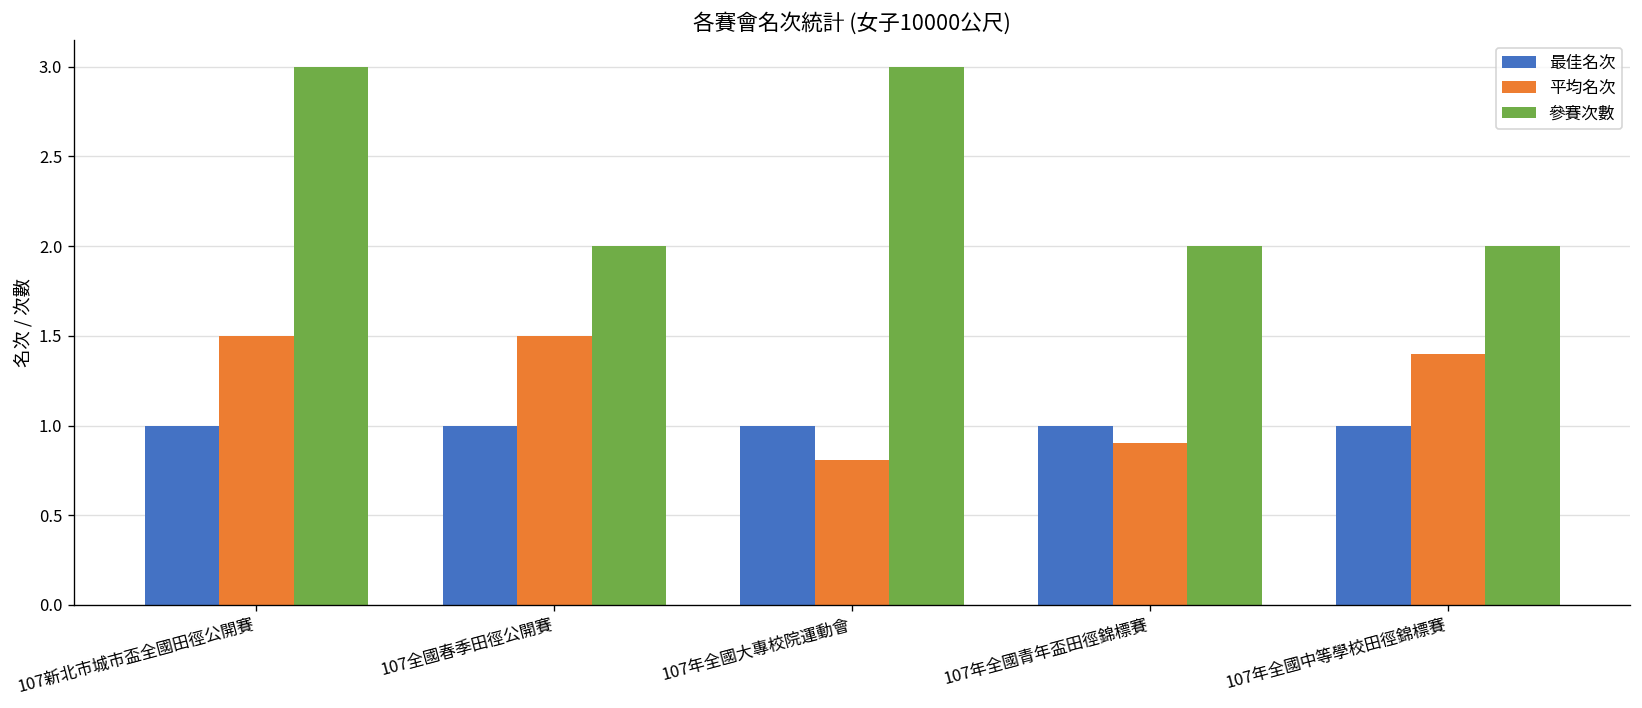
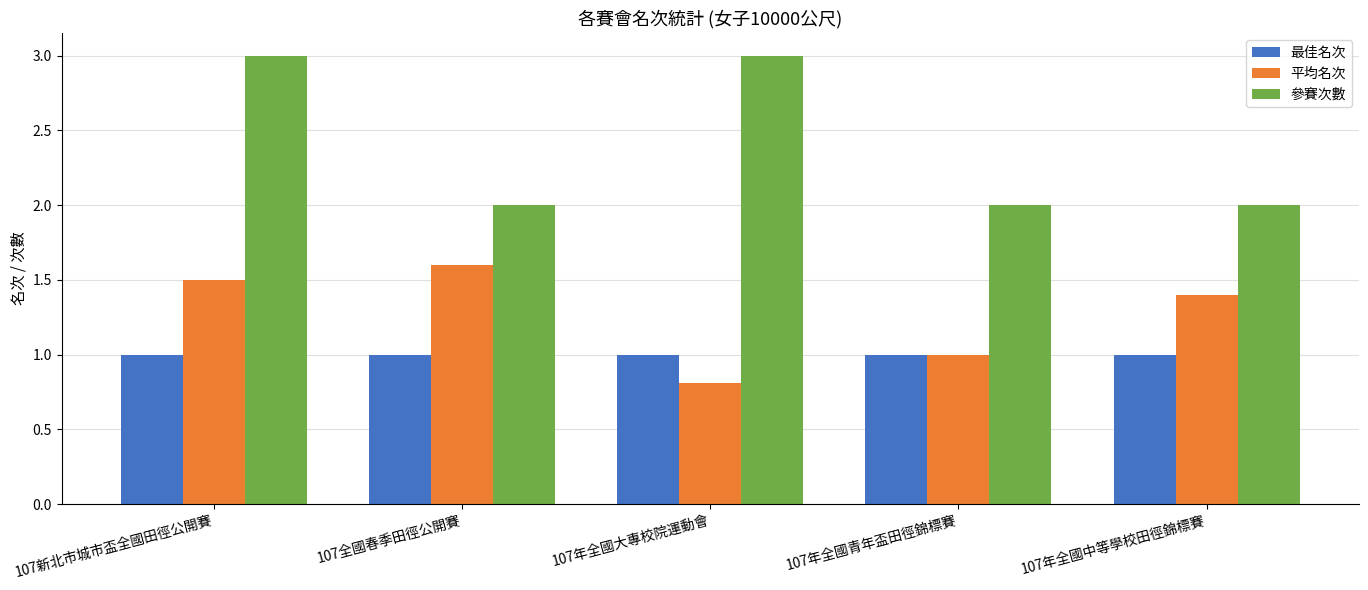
  {
    "最佳名次": {
      "107新北市城市盃全國田徑公開賽": 1.0,
      "107全國春季田徑公開賽": 1.0,
      "107年全國大專校院運動會": 1.0,
      "107年全國青年盃田徑錦標賽": 1.0,
      "107年全國中等學校田徑錦標賽": 1.0
    },
    "平均名次": {
      "107新北市城市盃全國田徑公開賽": 1.5,
-     "107全國春季田徑公開賽": 1.5,
+     "107全國春季田徑公開賽": 1.6,
      "107年全國大專校院運動會": 0.8,
-     "107年全國青年盃田徑錦標賽": 0.9,
+     "107年全國青年盃田徑錦標賽": 1.0,
      "107年全國中等學校田徑錦標賽": 1.4
    },
    "參賽次數": {
      "107新北市城市盃全國田徑公開賽": 3.0,
      "107全國春季田徑公開賽": 2.0,
      "107年全國大專校院運動會": 3.0,
      "107年全國青年盃田徑錦標賽": 2.0,
      "107年全國中等學校田徑錦標賽": 2.0
    }
  }
